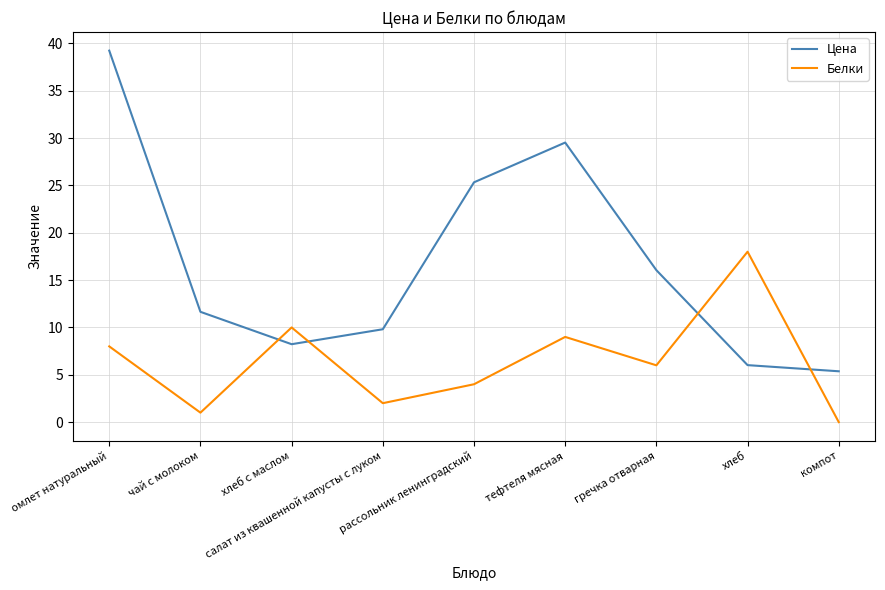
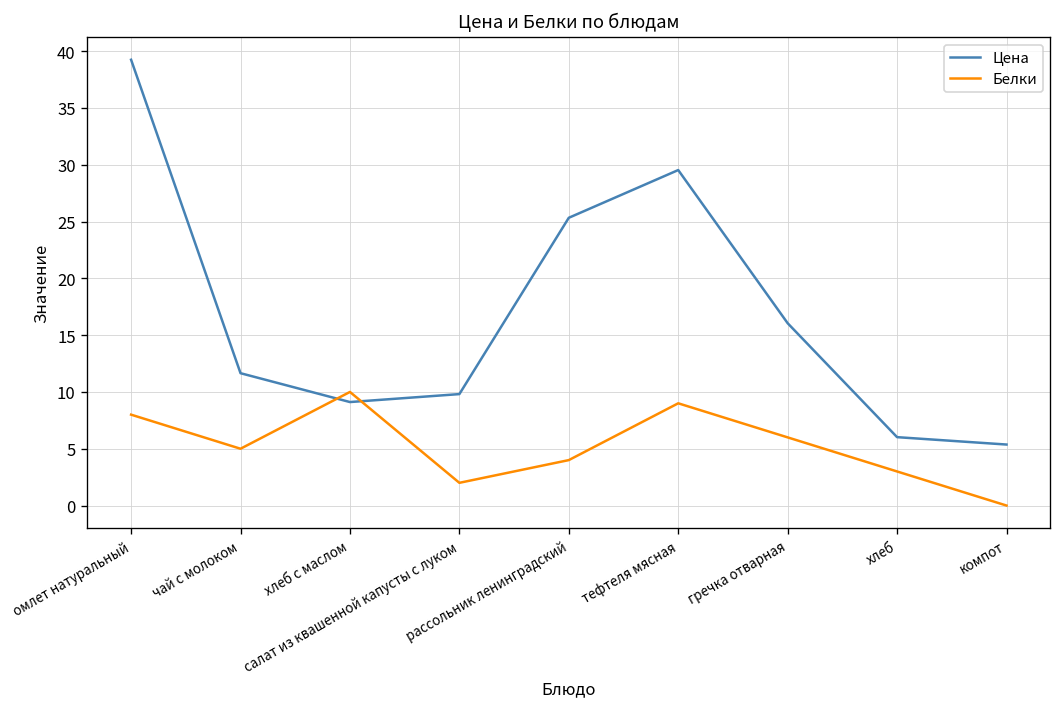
  {
    "Цена": {
      "омлет натуральный": 39,
      "чай с молоком": 12,
-     "хлеб с маслом": 8,
+     "хлеб с маслом": 9,
      "салат из квашенной капусты с луком": 10,
      "рассольник ленинградский": 25,
      "тефтеля мясная": 30,
      "гречка отварная": 16,
      "хлеб": 6,
      "компот": 5
    },
    "Белки": {
      "омлет натуральный": 8,
-     "чай с молоком": 1,
+     "чай с молоком": 5,
      "хлеб с маслом": 10,
      "салат из квашенной капусты с луком": 2,
      "рассольник ленинградский": 4,
      "тефтеля мясная": 9,
      "гречка отварная": 6,
-     "хлеб": 18,
+     "хлеб": 3,
      "компот": 0
    }
  }
